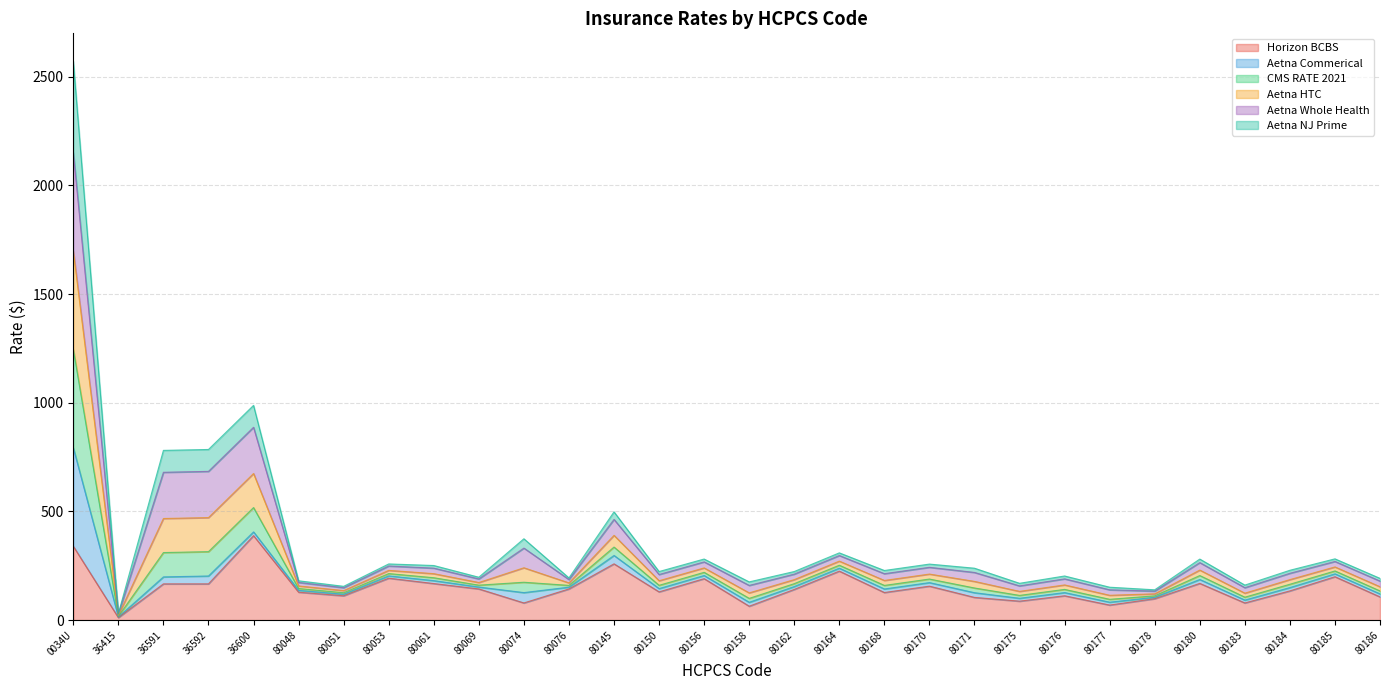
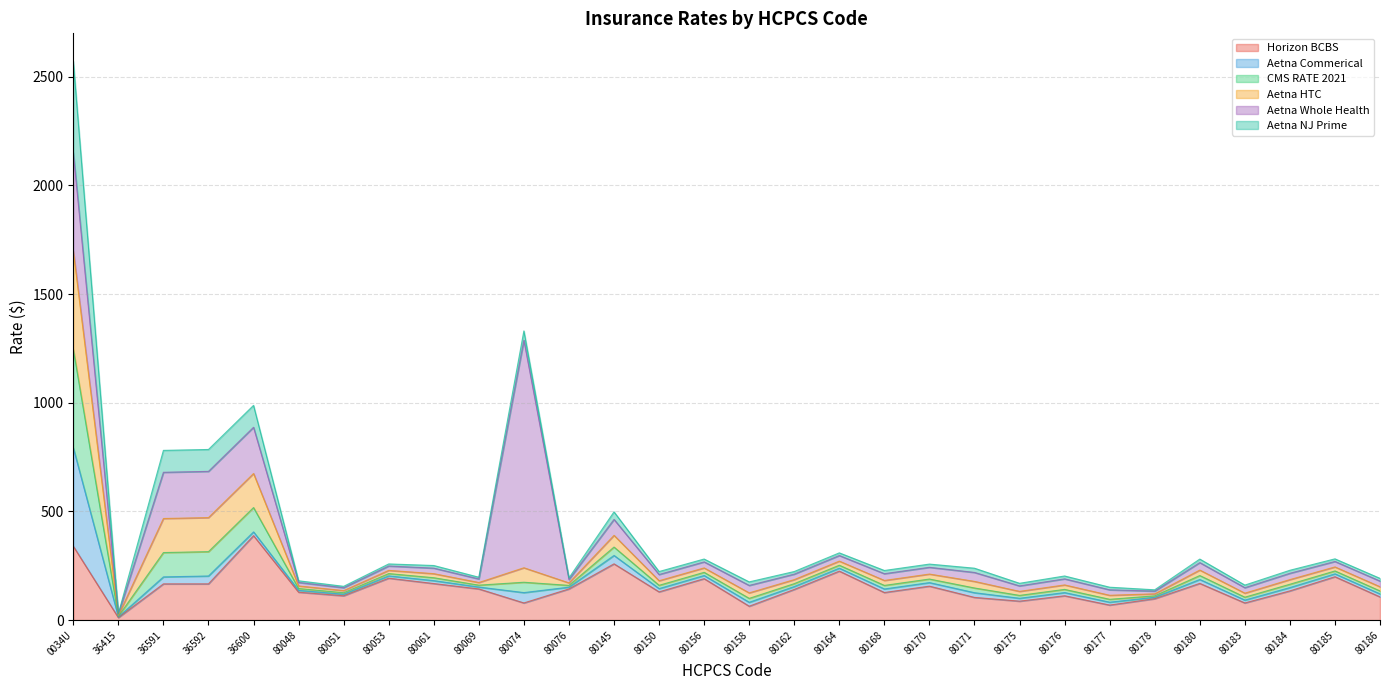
  {
    "Aetna Whole Health": {
      "0034U": 450,
      "36591": 210,
      "36592": 210,
      "36600": 210,
      "80061": 30,
-     "80074": 90,
+     "80074": 1050,
      "80145": 70,
      "80150": 30,
      "80156": 30,
      "80158": 30,
      "80162": 30,
      "80164": 30,
      "80168": 30,
      "80170": 30,
      "80171": 40,
      "80175": 30,
      "80176": 30,
      "80177": 30,
      "80180": 30,
      "80183": 30,
      "80184": 30,
      "80185": 30,
      "80186": 30
    }
  }
